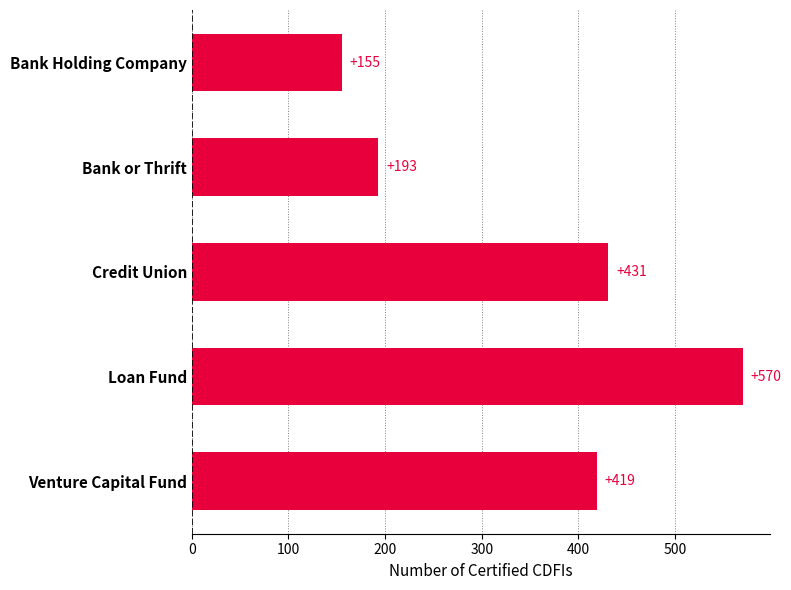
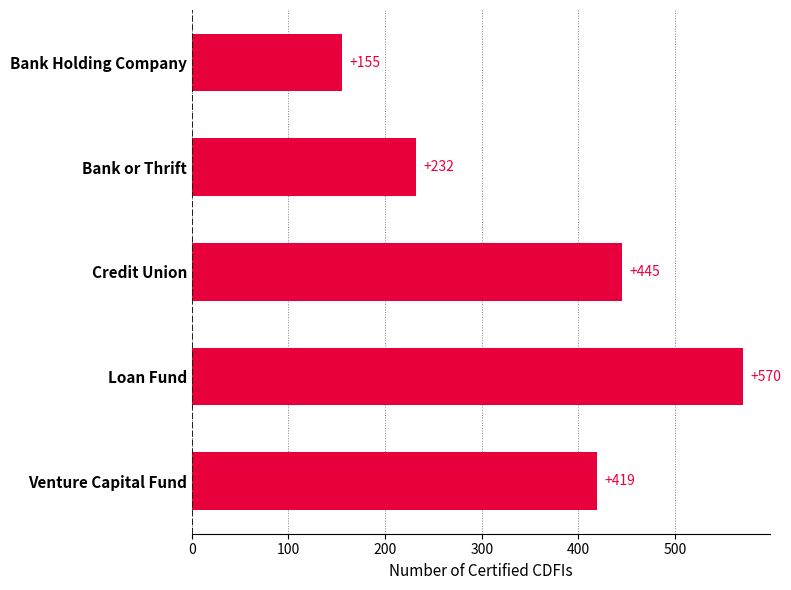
  {
    "Bank Holding Company": "+155",
-   "Bank or Thrift": "+193",
-   "Credit Union": "+431",
+   "Bank or Thrift": "+232",
+   "Credit Union": "+445",
    "Loan Fund": "+570",
    "Venture Capital Fund": "+419"
  }
